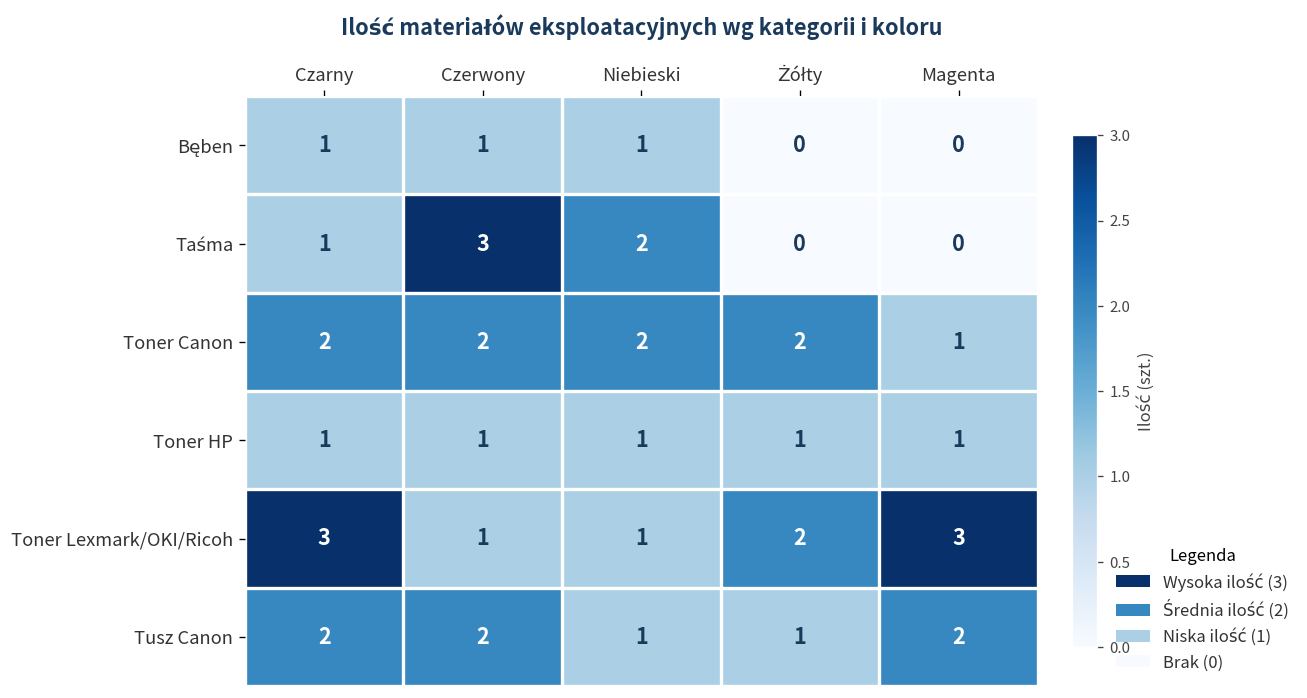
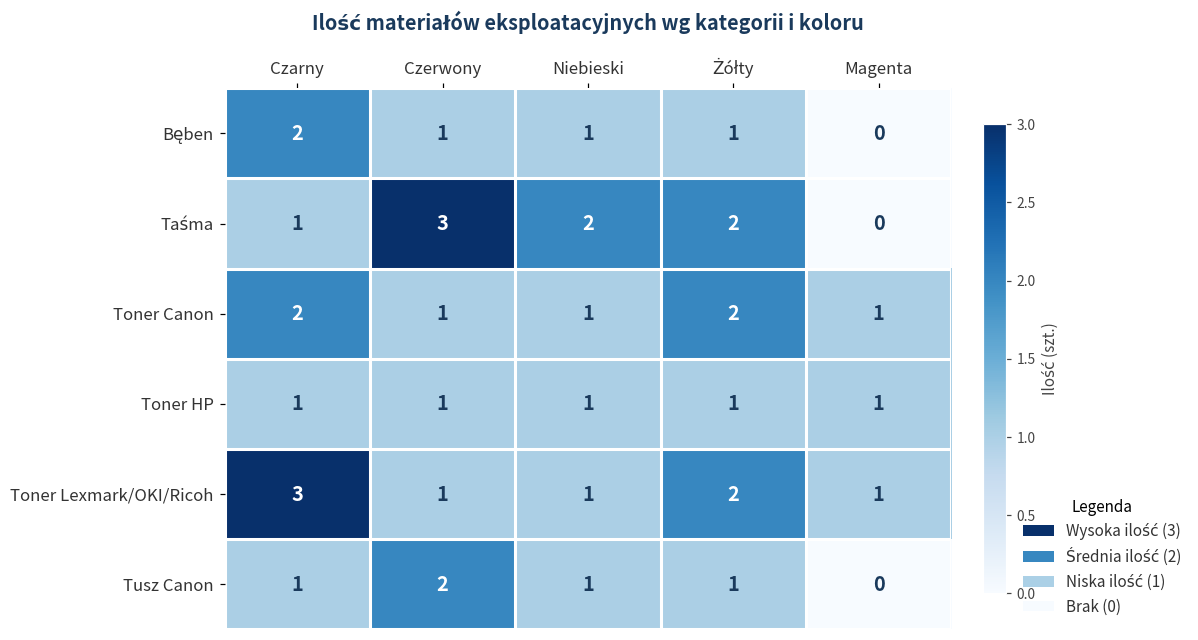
  {
    "Bęben": {
-     "Czarny": 1,
+     "Czarny": 2,
      "Czerwony": 1,
      "Niebieski": 1,
-     "Żółty": 0,
+     "Żółty": 1,
      "Magenta": 0
    },
    "Taśma": {
      "Czarny": 1,
      "Czerwony": 3,
      "Niebieski": 2,
-     "Żółty": 0,
+     "Żółty": 2,
      "Magenta": 0
    },
    "Toner Canon": {
      "Czarny": 2,
-     "Czerwony": 2,
-     "Niebieski": 2,
+     "Czerwony": 1,
+     "Niebieski": 1,
      "Żółty": 2,
      "Magenta": 1
    },
    "Toner HP": {
      "Czarny": 1,
      "Czerwony": 1,
      "Niebieski": 1,
      "Żółty": 1,
      "Magenta": 1
    },
    "Toner Lexmark/OKI/Ricoh": {
      "Czarny": 3,
      "Czerwony": 1,
      "Niebieski": 1,
      "Żółty": 2,
-     "Magenta": 3
+     "Magenta": 1
    },
    "Tusz Canon": {
-     "Czarny": 2,
+     "Czarny": 1,
      "Czerwony": 2,
      "Niebieski": 1,
      "Żółty": 1,
-     "Magenta": 2
+     "Magenta": 0
    }
  }
